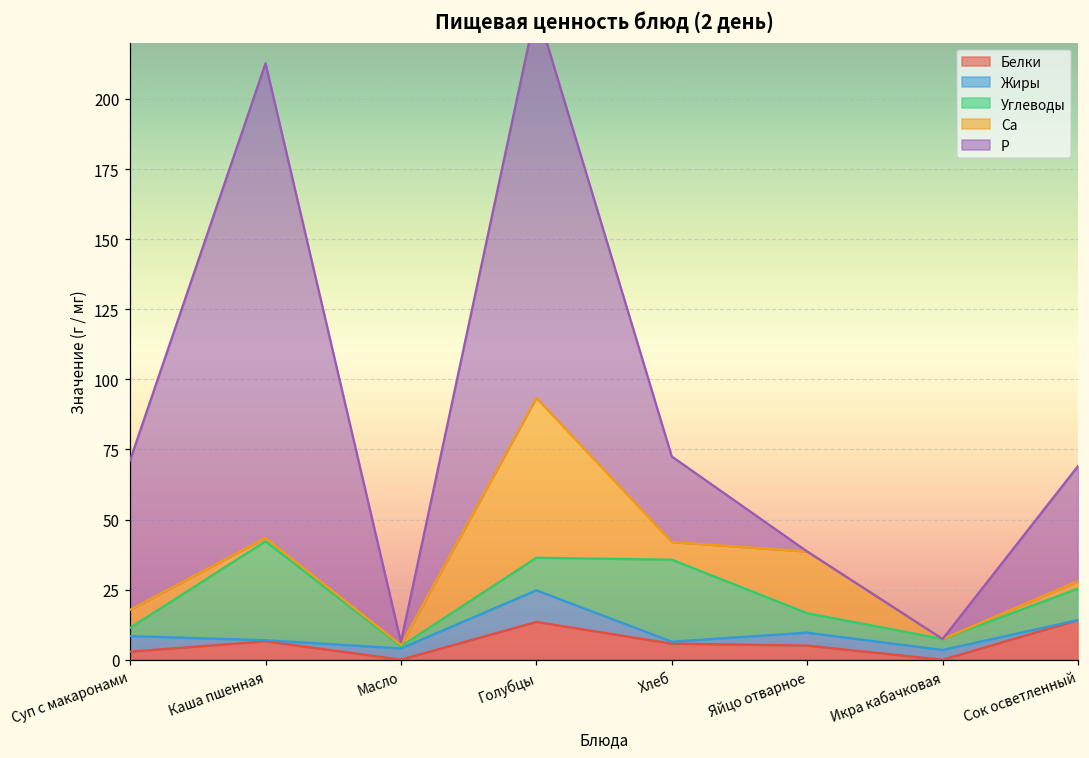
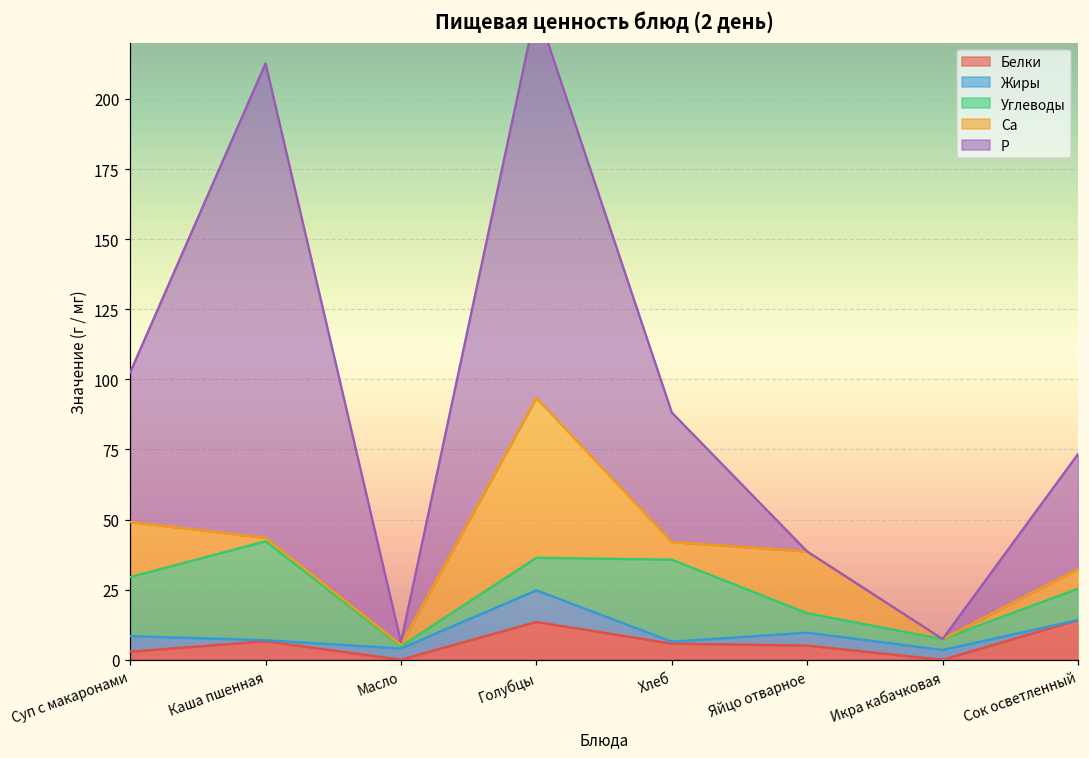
  {
    "Белки": {
      "Суп с макаронами": 3,
      "Масло": 0,
      "Голубцы": 14,
      "Яйцо отварное": 5,
      "Икра кабачковая": 0
    },
    "Жиры": {
      "Суп с макаронами": 6,
      "Голубцы": 11,
      "Яйцо отварное": 5,
      "Икра кабачковая": 4
    },
    "Углеводы": {
-     "Суп с макаронами": 3,
+     "Суп с макаронами": 21,
      "Каша пшенная": 35,
      "Голубцы": 12,
      "Хлеб": 29,
      "Яйцо отварное": 7,
      "Сок осветленный": 11
    },
    "Ca": {
-     "Суп с макаронами": 6,
+     "Суп с макаронами": 20,
      "Каша пшенная": 1,
      "Голубцы": 57,
      "Хлеб": 6,
-     "Сок осветленный": 3
+     "Сок осветленный": 7
    },
    "P": {
      "Суп с макаронами": 53,
      "Каша пшенная": 169,
-     "Хлеб": 31,
+     "Хлеб": 46,
      "Сок осветленный": 41
    }
  }
